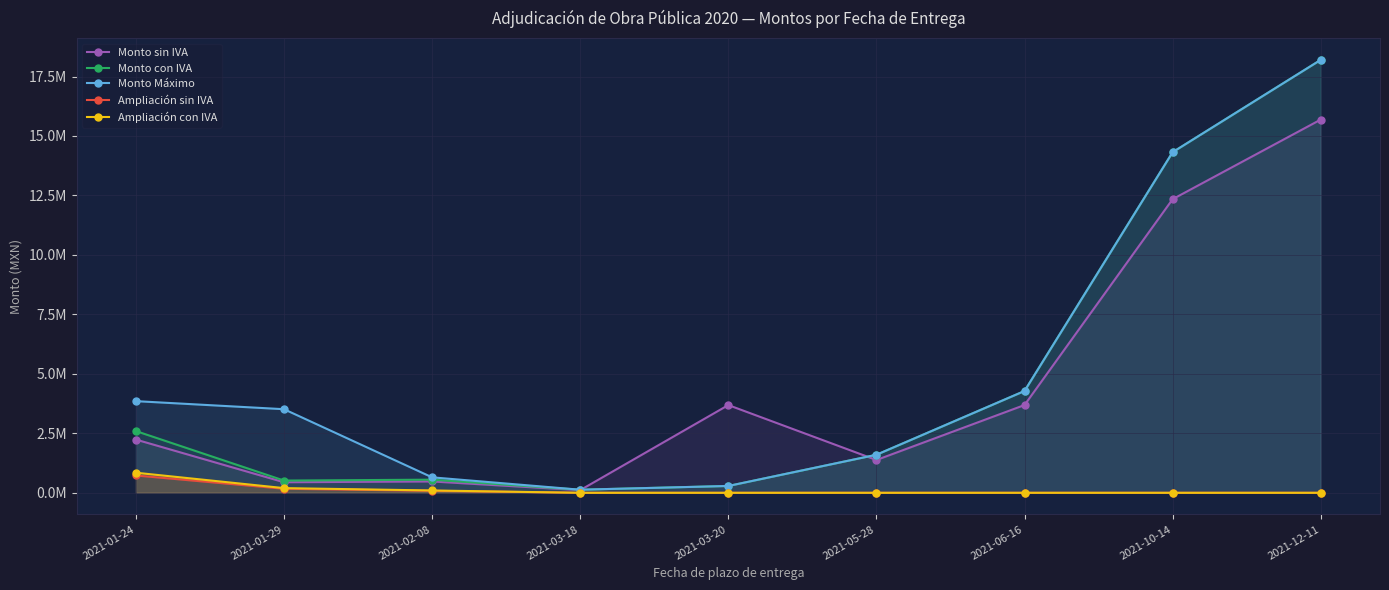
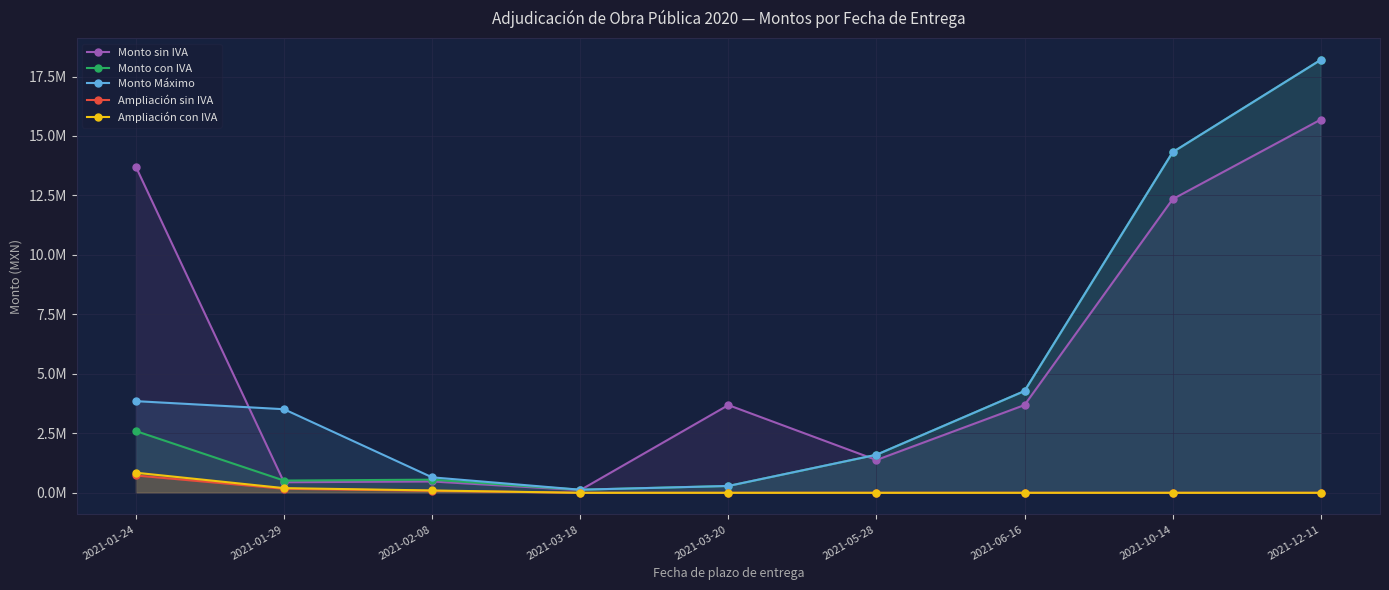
  {
    "Monto sin IVA": {
-     "2021-01-24": 2200000,
+     "2021-01-24": 13700000,
      "2021-03-20": 3700000,
      "2021-05-28": 1400000,
      "2021-06-16": 3700000,
      "2021-10-14": 12300000,
      "2021-12-11": 15700000
    },
    "Monto con IVA": {
      "2021-01-24": 2600000
    },
    "Monto Máximo": {
      "2021-01-24": 3900000,
      "2021-01-29": 3500000
    },
    "Ampliación sin IVA": {
      "2021-01-24": 700000
    },
    "Ampliación con IVA": {
      "2021-01-24": 800000
    }
  }
